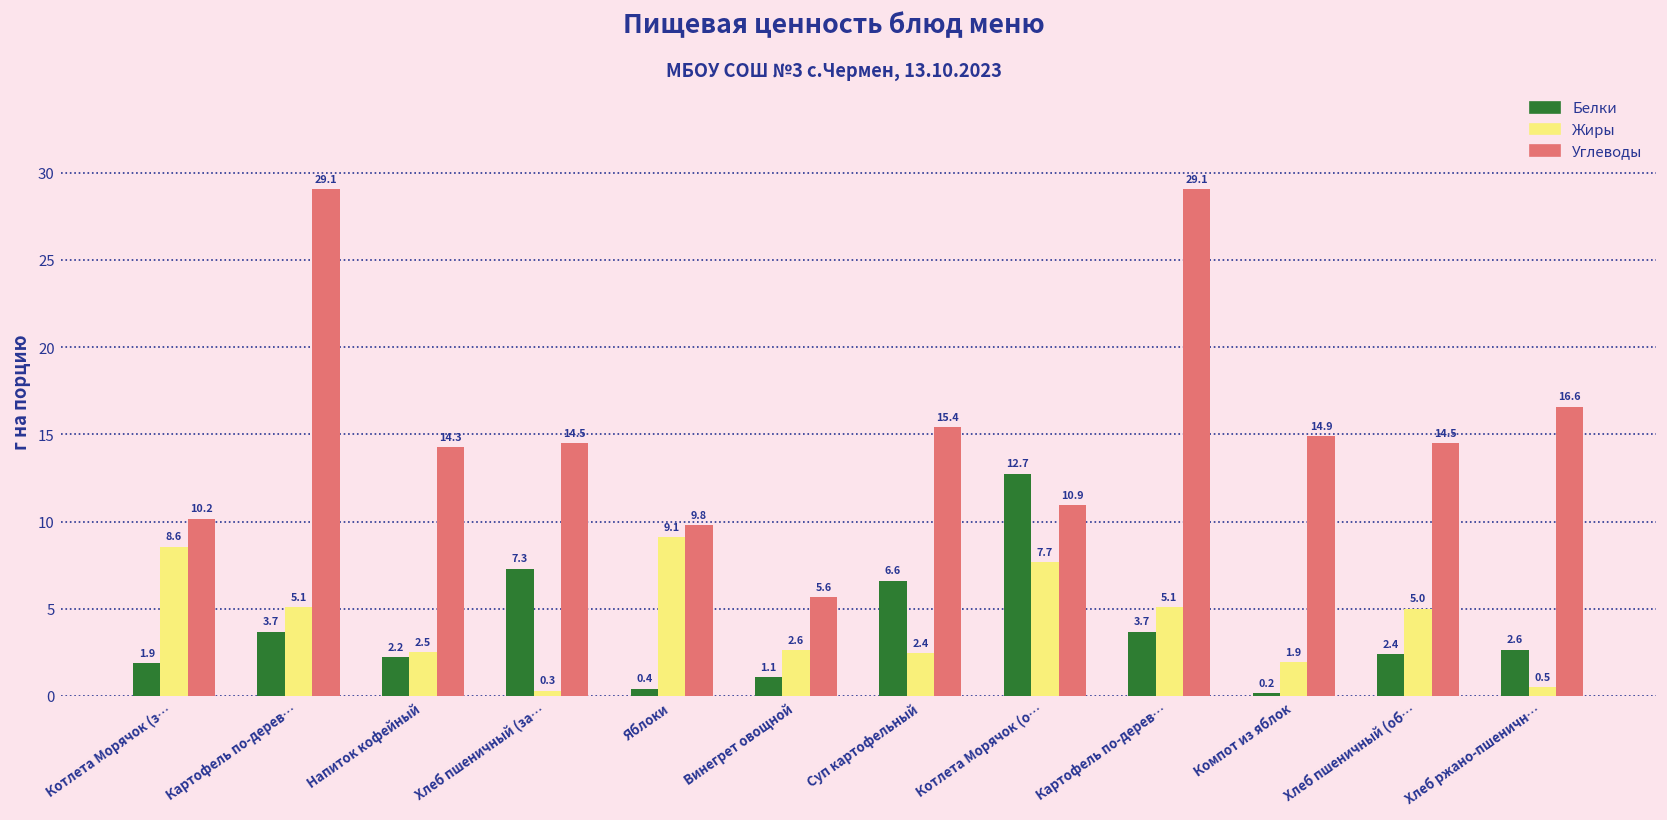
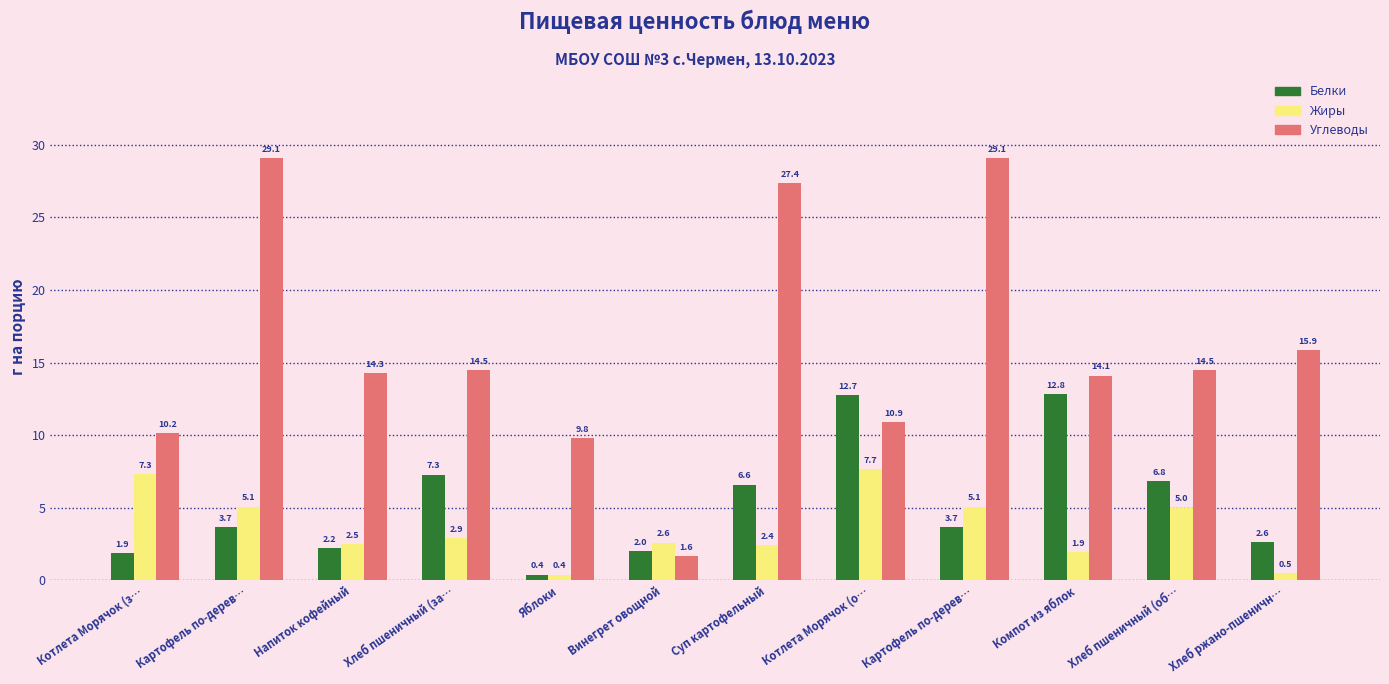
  {
    "Белки": {
      "Котлета Морячок (з…": 1.9,
      "Напиток кофейный": 2.2,
      "Хлеб пшеничный (за…": 7.3,
      "Яблоки": 0.4,
-     "Винегрет овощной": 1.1,
+     "Винегрет овощной": 2.0,
      "Суп картофельный": 6.6,
      "Котлета Морячок (о…": 12.7,
-     "Компот из яблок": 0.2,
-     "Хлеб пшеничный (об…": 2.4,
+     "Компот из яблок": 12.8,
+     "Хлеб пшеничный (об…": 6.8,
      "Хлеб ржано-пшеничн…": 2.6
    },
    "Жиры": {
-     "Котлета Морячок (з…": 8.6,
+     "Котлета Морячок (з…": 7.3,
      "Напиток кофейный": 2.5,
-     "Хлеб пшеничный (за…": 0.3,
-     "Яблоки": 9.1,
+     "Хлеб пшеничный (за…": 2.9,
+     "Яблоки": 0.4,
      "Винегрет овощной": 2.6,
      "Суп картофельный": 2.4,
      "Котлета Морячок (о…": 7.7,
      "Компот из яблок": 1.9,
      "Хлеб пшеничный (об…": 5.0,
      "Хлеб ржано-пшеничн…": 0.5
    },
    "Углеводы": {
      "Котлета Морячок (з…": 10.2,
      "Напиток кофейный": 14.3,
      "Хлеб пшеничный (за…": 14.5,
      "Яблоки": 9.8,
-     "Винегрет овощной": 5.6,
-     "Суп картофельный": 15.4,
+     "Винегрет овощной": 1.6,
+     "Суп картофельный": 27.4,
      "Котлета Морячок (о…": 10.9,
-     "Компот из яблок": 14.9,
+     "Компот из яблок": 14.1,
      "Хлеб пшеничный (об…": 14.5,
-     "Хлеб ржано-пшеничн…": 16.6
+     "Хлеб ржано-пшеничн…": 15.9
    }
  }
